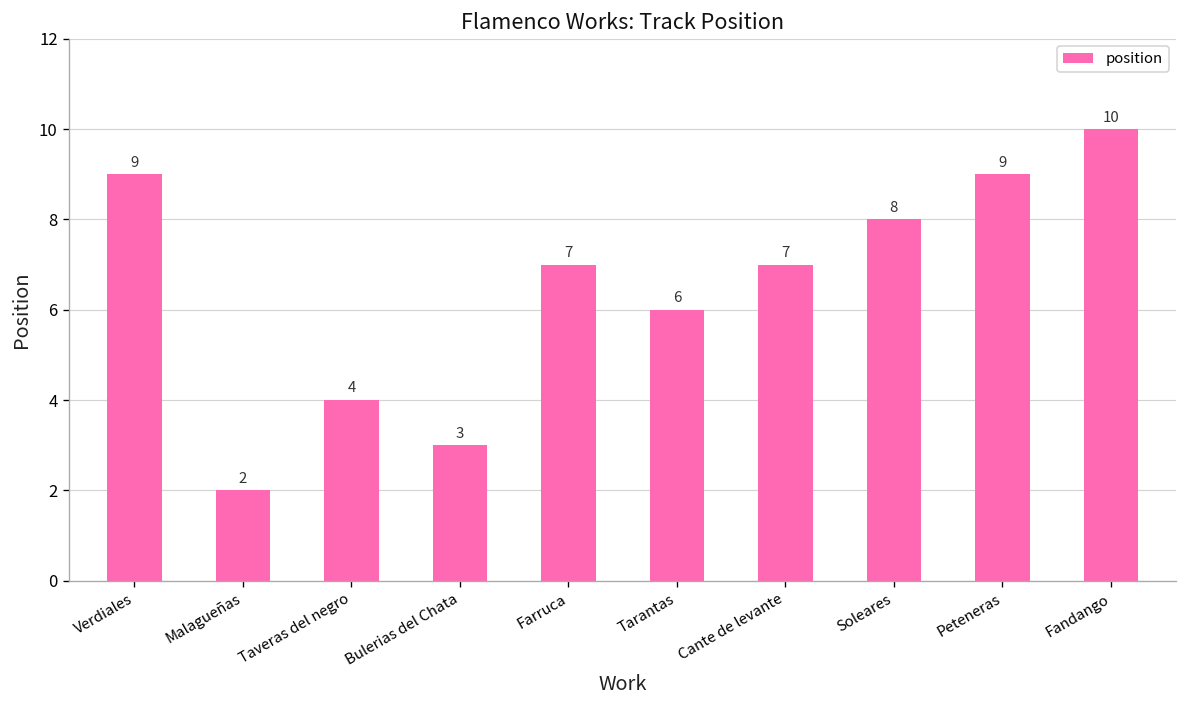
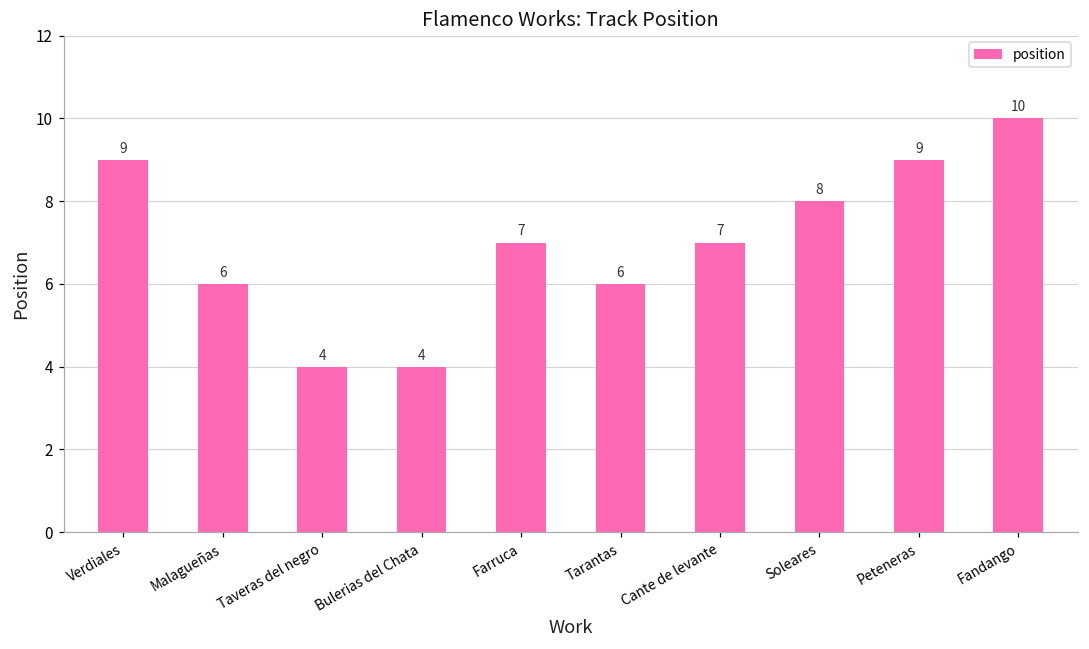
  {
    "Verdiales": 9,
-   "Malagueñas": 2,
+   "Malagueñas": 6,
    "Taveras del negro": 4,
-   "Bulerias del Chata": 3,
+   "Bulerias del Chata": 4,
    "Farruca": 7,
    "Tarantas": 6,
    "Cante de levante": 7,
    "Soleares": 8,
    "Peteneras": 9,
    "Fandango": 10
  }
